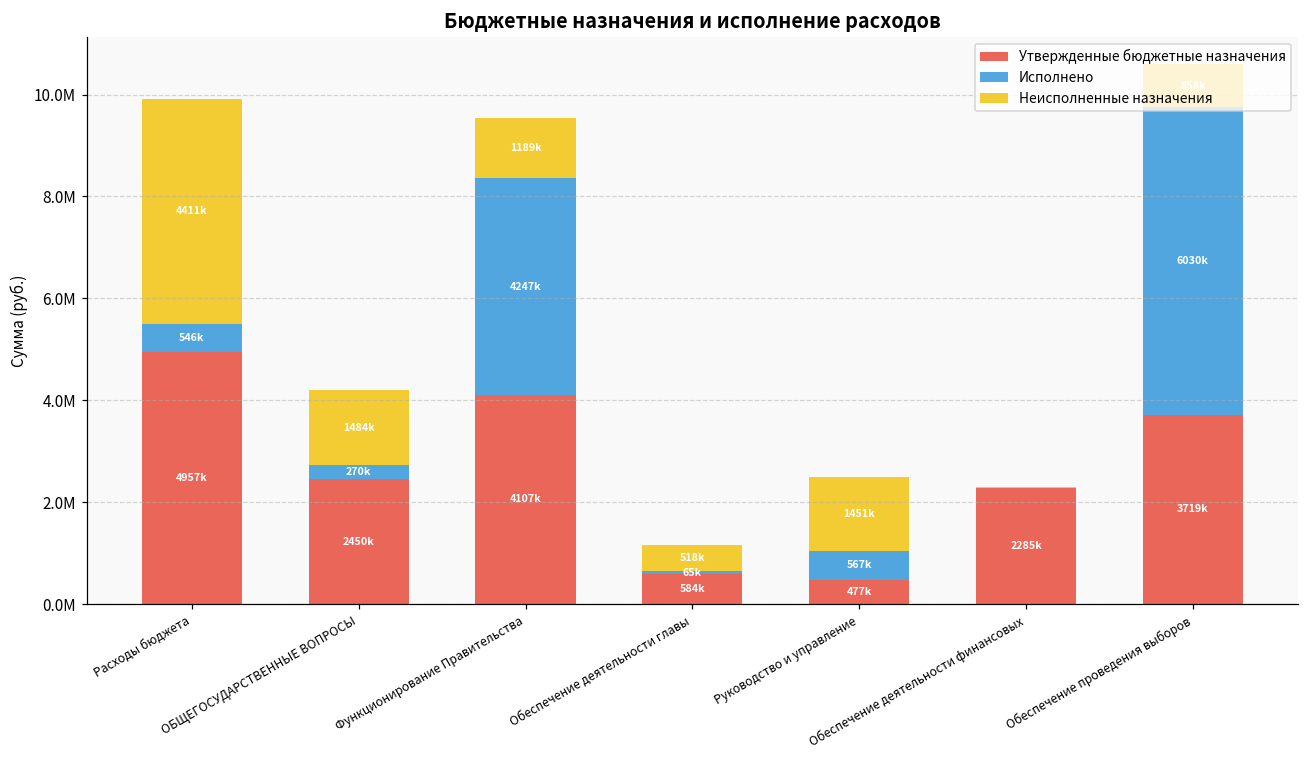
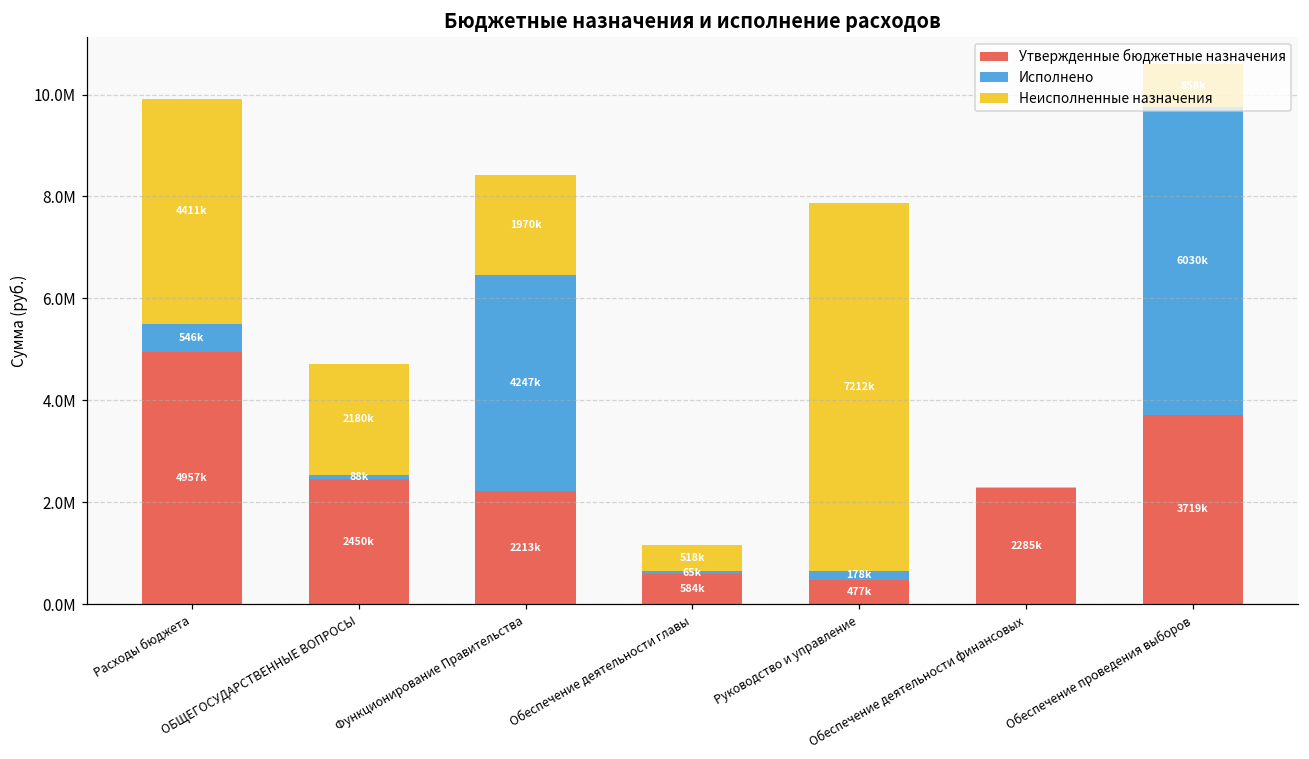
  {
    "Утвержденные бюджетные назначения": {
      "Расходы бюджета": "4957k",
      "ОБЩЕГОСУДАРСТВЕННЫЕ ВОПРОСЫ": "2450k",
-     "Функционирование Правительства": "4107k",
+     "Функционирование Правительства": "2213k",
      "Обеспечение деятельности главы": "584k",
      "Руководство и управление": "477k",
      "Обеспечение деятельности финансовых": "2285k",
      "Обеспечение проведения выборов": "3719k"
    },
    "Исполнено": {
      "Расходы бюджета": "546k",
-     "ОБЩЕГОСУДАРСТВЕННЫЕ ВОПРОСЫ": "270k",
+     "ОБЩЕГОСУДАРСТВЕННЫЕ ВОПРОСЫ": "88k",
      "Функционирование Правительства": "4247k",
      "Обеспечение деятельности главы": "65k",
-     "Руководство и управление": "567k"
+     "Руководство и управление": "178k"
    },
    "Неисполненные назначения": {
      "Расходы бюджета": "4411k",
-     "ОБЩЕГОСУДАРСТВЕННЫЕ ВОПРОСЫ": "1484k",
-     "Функционирование Правительства": "1189k",
+     "ОБЩЕГОСУДАРСТВЕННЫЕ ВОПРОСЫ": "2180k",
+     "Функционирование Правительства": "1970k",
      "Обеспечение деятельности главы": "518k",
-     "Руководство и управление": "1451k"
+     "Руководство и управление": "7212k"
    }
  }
